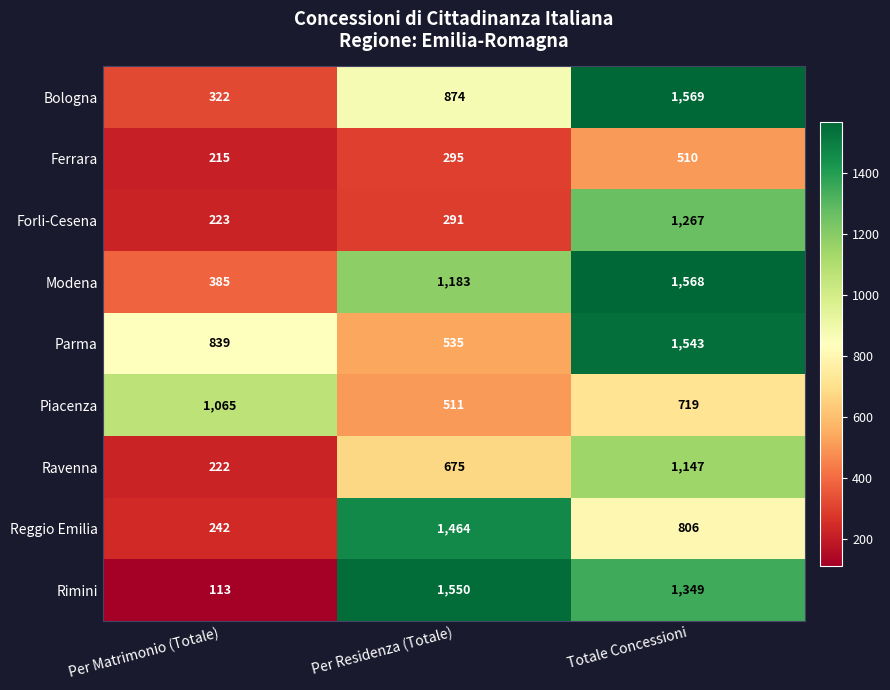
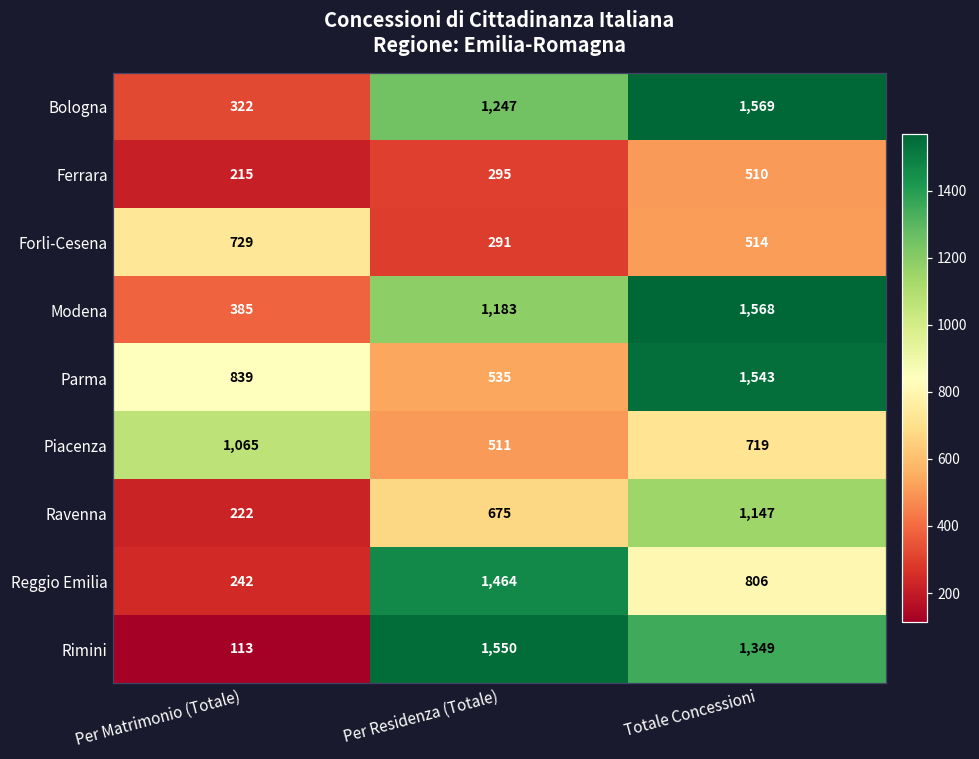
  {
    "Bologna": {
      "Per Matrimonio (Totale)": "322",
-     "Per Residenza (Totale)": "874",
+     "Per Residenza (Totale)": "1,247",
      "Totale Concessioni": "1,569"
    },
    "Ferrara": {
      "Per Matrimonio (Totale)": "215",
      "Per Residenza (Totale)": "295",
      "Totale Concessioni": "510"
    },
    "Forli-Cesena": {
-     "Per Matrimonio (Totale)": "223",
+     "Per Matrimonio (Totale)": "729",
      "Per Residenza (Totale)": "291",
-     "Totale Concessioni": "1,267"
+     "Totale Concessioni": "514"
    },
    "Modena": {
      "Per Matrimonio (Totale)": "385",
      "Per Residenza (Totale)": "1,183",
      "Totale Concessioni": "1,568"
    },
    "Parma": {
      "Per Matrimonio (Totale)": "839",
      "Per Residenza (Totale)": "535",
      "Totale Concessioni": "1,543"
    },
    "Piacenza": {
      "Per Matrimonio (Totale)": "1,065",
      "Per Residenza (Totale)": "511",
      "Totale Concessioni": "719"
    },
    "Ravenna": {
      "Per Matrimonio (Totale)": "222",
      "Per Residenza (Totale)": "675",
      "Totale Concessioni": "1,147"
    },
    "Reggio Emilia": {
      "Per Matrimonio (Totale)": "242",
      "Per Residenza (Totale)": "1,464",
      "Totale Concessioni": "806"
    },
    "Rimini": {
      "Per Matrimonio (Totale)": "113",
      "Per Residenza (Totale)": "1,550",
      "Totale Concessioni": "1,349"
    }
  }
